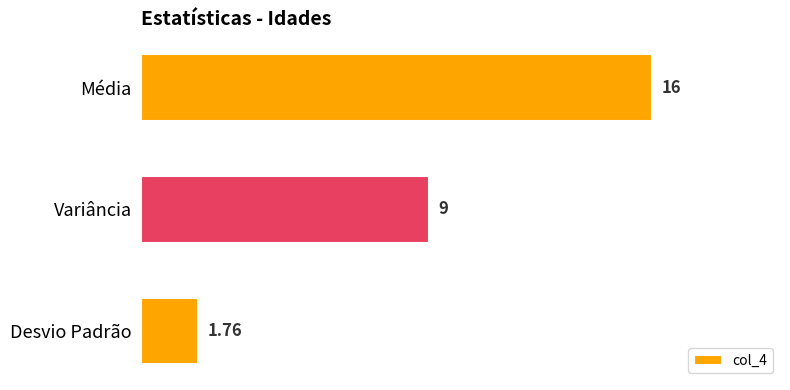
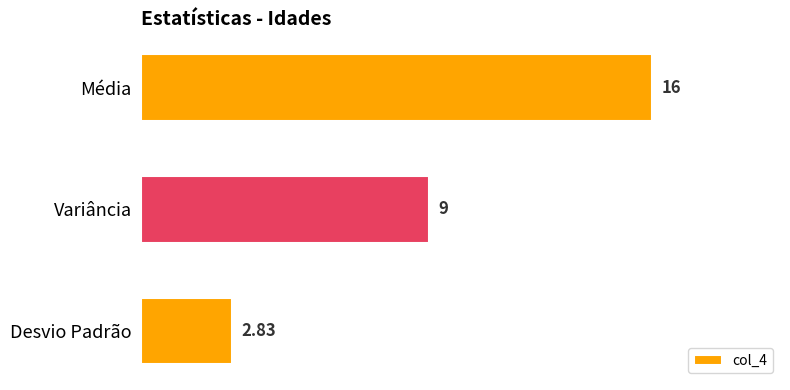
  {
    "Média": 16,
    "Variância": 9,
-   "Desvio Padrão": 1.76
+   "Desvio Padrão": 2.83
  }
